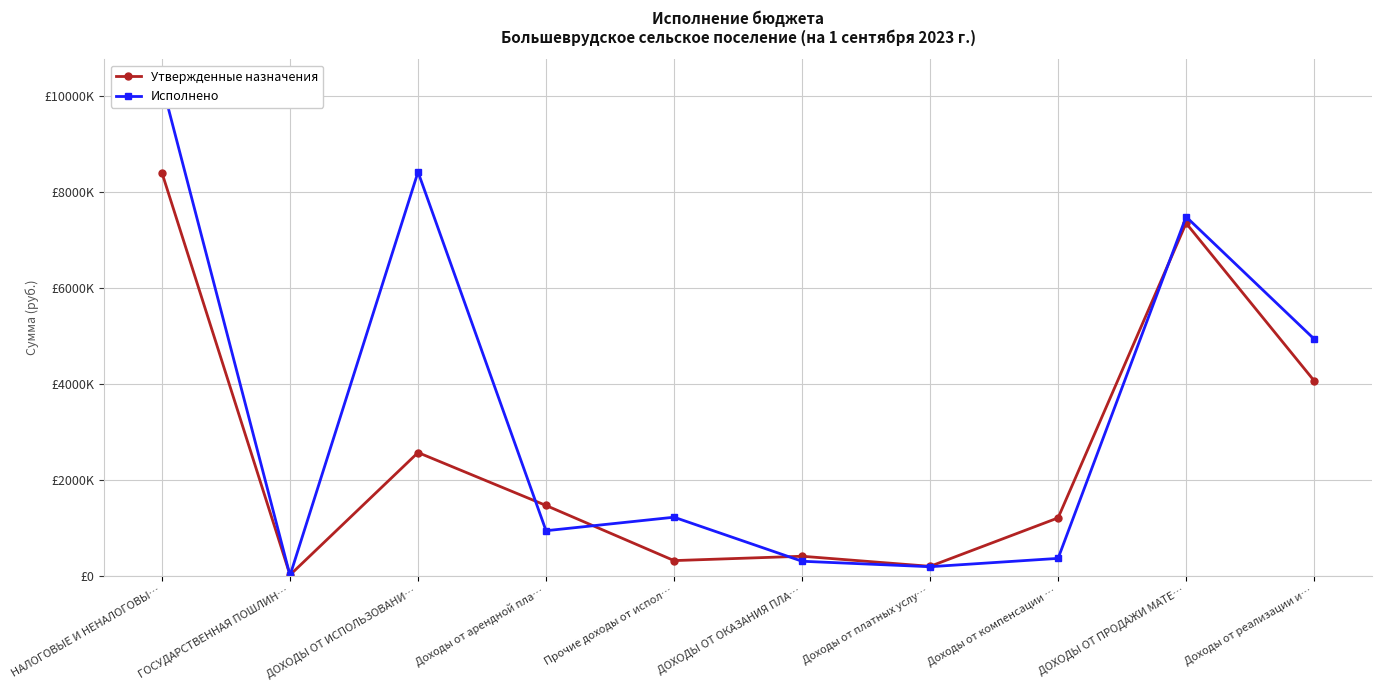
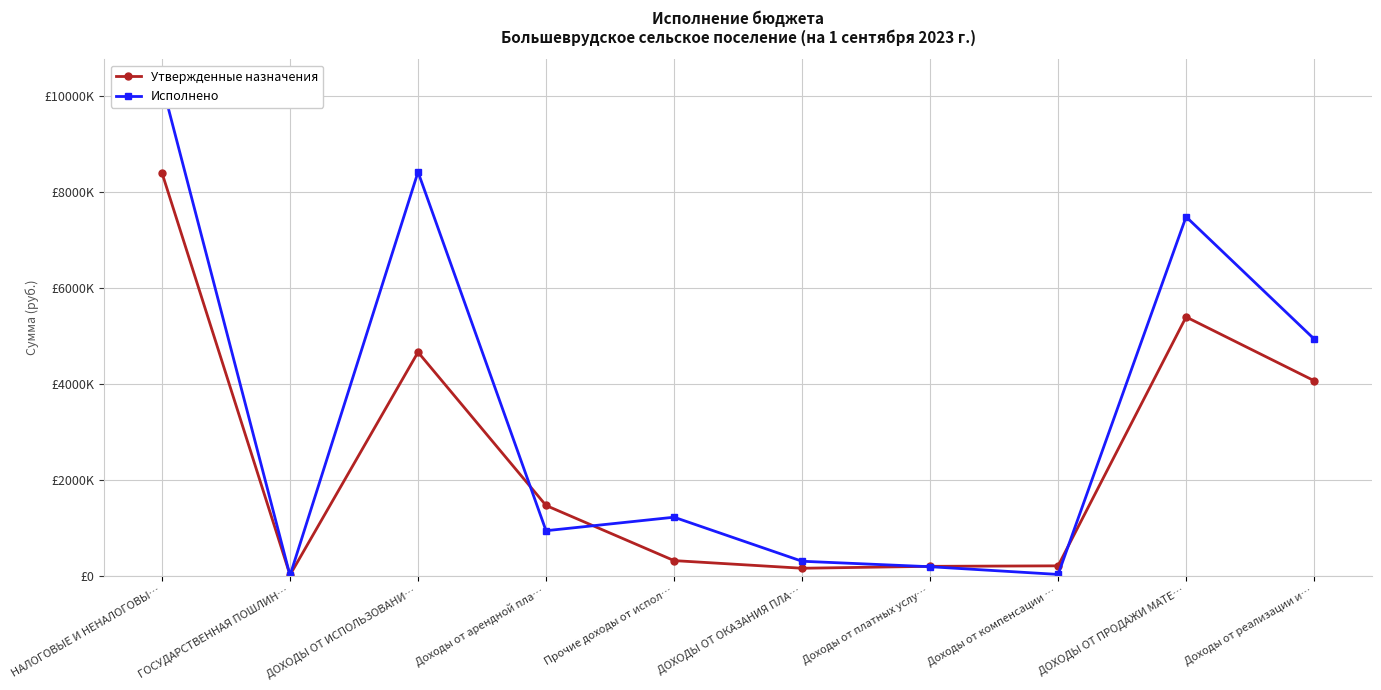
  {
    "Утвержденные назначения": {
      "НАЛОГОВЫЕ И НЕНАЛОГОВЫ…": "£8400000",
-     "ДОХОДЫ ОТ ИСПОЛЬЗОВАНИ…": "£2600000",
+     "ДОХОДЫ ОТ ИСПОЛЬЗОВАНИ…": "£4700000",
      "Доходы от арендной пла…": "£1500000",
      "Прочие доходы от испол…": "£300000",
-     "ДОХОДЫ ОТ ОКАЗАНИЯ ПЛА…": "£400000",
-     "Доходы от компенсации …": "£1200000",
-     "ДОХОДЫ ОТ ПРОДАЖИ МАТЕ…": "£7300000",
+     "ДОХОДЫ ОТ ОКАЗАНИЯ ПЛА…": "£200000",
+     "Доходы от компенсации …": "£200000",
+     "ДОХОДЫ ОТ ПРОДАЖИ МАТЕ…": "£5400000",
      "Доходы от реализации и…": "£4100000"
    },
    "Исполнено": {
      "ДОХОДЫ ОТ ИСПОЛЬЗОВАНИ…": "£8400000",
      "Доходы от арендной пла…": "£900000",
      "Прочие доходы от испол…": "£1200000",
      "ДОХОДЫ ОТ ОКАЗАНИЯ ПЛА…": "£300000",
-     "Доходы от компенсации …": "£400000",
+     "Доходы от компенсации …": "£0",
      "ДОХОДЫ ОТ ПРОДАЖИ МАТЕ…": "£7500000",
      "Доходы от реализации и…": "£4900000"
    }
  }
